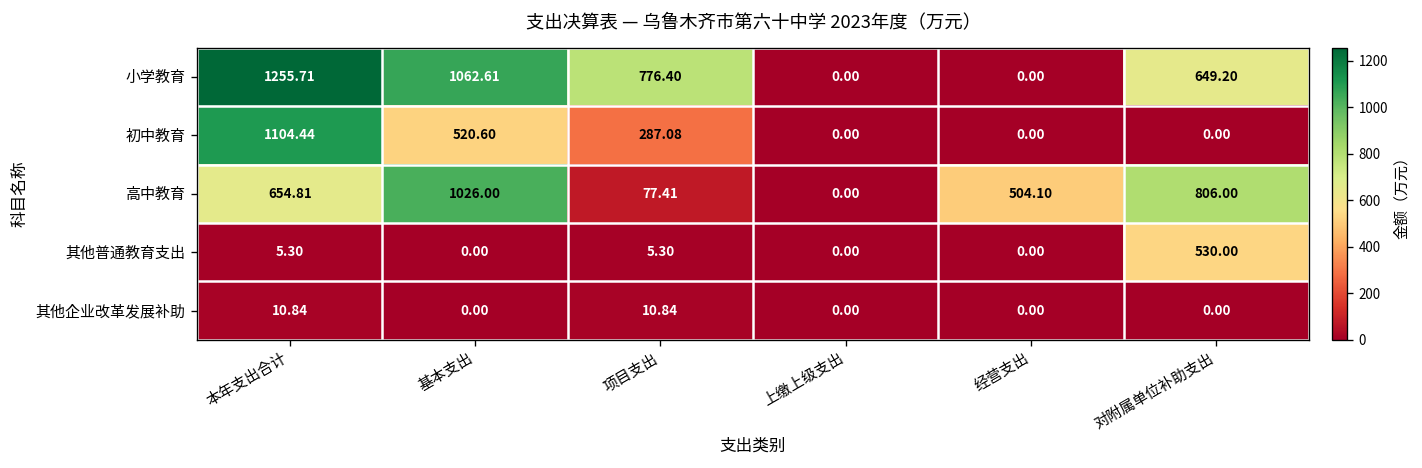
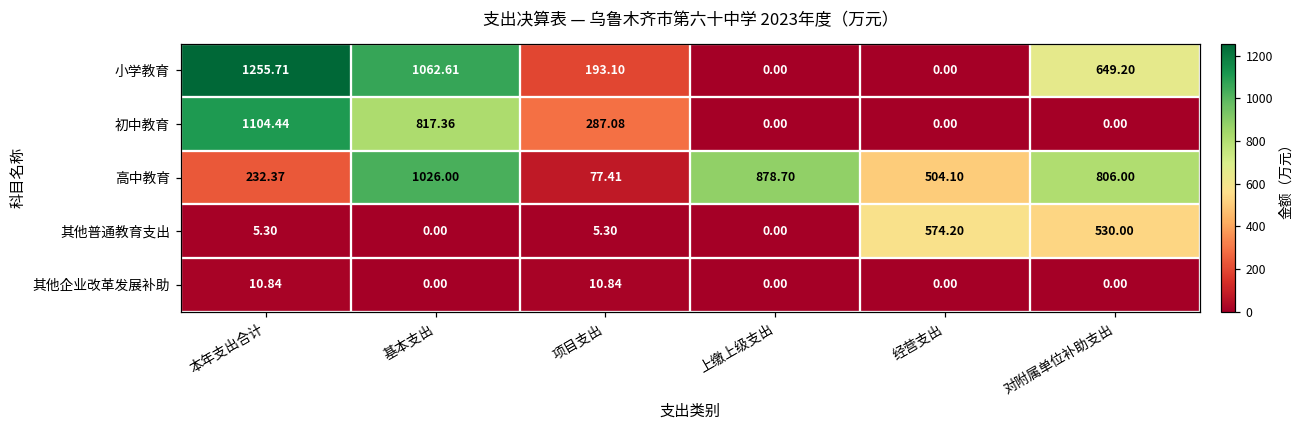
  {
    "小学教育": {
      "本年支出合计": 1255.71,
      "基本支出": 1062.61,
-     "项目支出": 776.40,
+     "项目支出": 193.10,
      "上缴上级支出": 0.00,
      "经营支出": 0.00,
      "对附属单位补助支出": 649.20
    },
    "初中教育": {
      "本年支出合计": 1104.44,
-     "基本支出": 520.60,
+     "基本支出": 817.36,
      "项目支出": 287.08,
      "上缴上级支出": 0.00,
      "经营支出": 0.00,
      "对附属单位补助支出": 0.00
    },
    "高中教育": {
-     "本年支出合计": 654.81,
+     "本年支出合计": 232.37,
      "基本支出": 1026.00,
      "项目支出": 77.41,
-     "上缴上级支出": 0.00,
+     "上缴上级支出": 878.70,
      "经营支出": 504.10,
      "对附属单位补助支出": 806.00
    },
    "其他普通教育支出": {
      "本年支出合计": 5.30,
      "基本支出": 0.00,
      "项目支出": 5.30,
      "上缴上级支出": 0.00,
-     "经营支出": 0.00,
+     "经营支出": 574.20,
      "对附属单位补助支出": 530.00
    },
    "其他企业改革发展补助": {
      "本年支出合计": 10.84,
      "基本支出": 0.00,
      "项目支出": 10.84,
      "上缴上级支出": 0.00,
      "经营支出": 0.00,
      "对附属单位补助支出": 0.00
    }
  }
